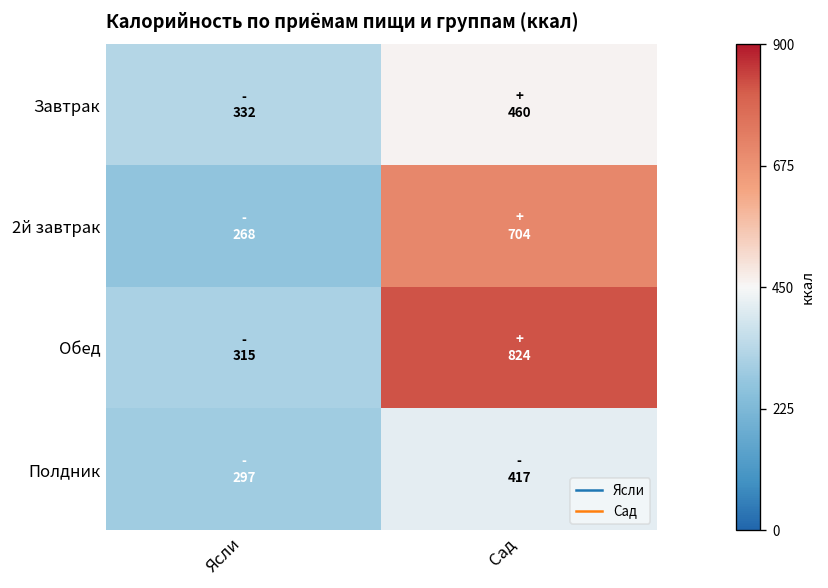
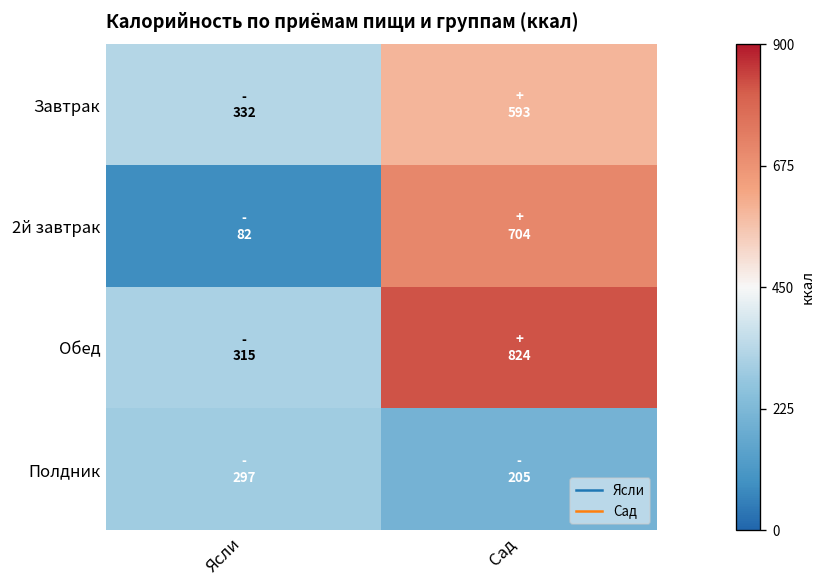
  {
    "Завтрак": {
      "Ясли": 332,
-     "Сад": 460
+     "Сад": 593
    },
    "2й завтрак": {
-     "Ясли": 268,
+     "Ясли": 82,
      "Сад": 704
    },
    "Обед": {
      "Ясли": 315,
      "Сад": 824
    },
    "Полдник": {
      "Ясли": 297,
-     "Сад": 417
+     "Сад": 205
    }
  }
